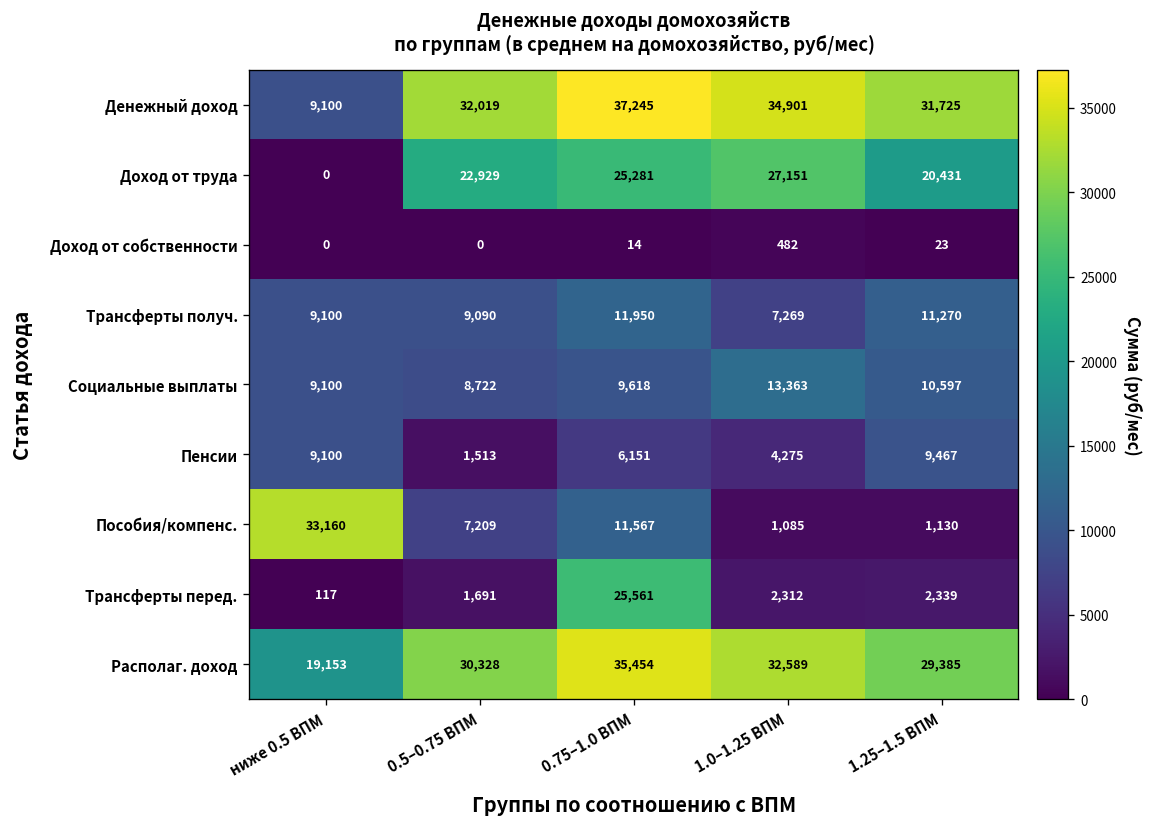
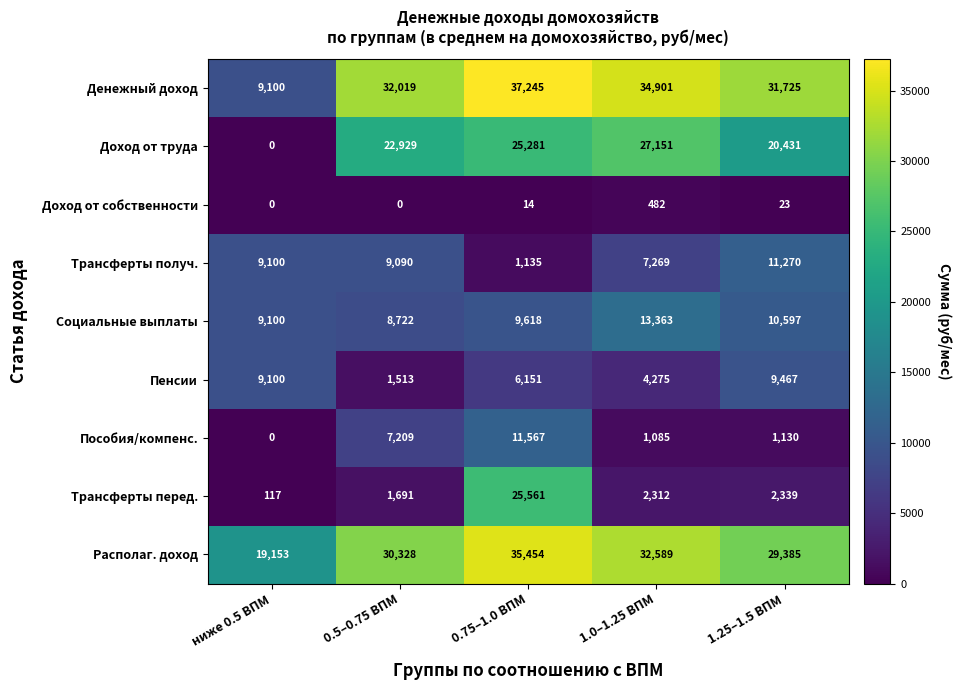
  {
    "Денежный доход": {
      "ниже 0.5 ВПМ": "9,100",
      "0.5–0.75 ВПМ": "32,019",
      "0.75–1.0 ВПМ": "37,245",
      "1.0–1.25 ВПМ": "34,901",
      "1.25–1.5 ВПМ": "31,725"
    },
    "Доход от труда": {
      "ниже 0.5 ВПМ": "0",
      "0.5–0.75 ВПМ": "22,929",
      "0.75–1.0 ВПМ": "25,281",
      "1.0–1.25 ВПМ": "27,151",
      "1.25–1.5 ВПМ": "20,431"
    },
    "Доход от собственности": {
      "ниже 0.5 ВПМ": "0",
      "0.5–0.75 ВПМ": "0",
      "0.75–1.0 ВПМ": "14",
      "1.0–1.25 ВПМ": "482",
      "1.25–1.5 ВПМ": "23"
    },
    "Трансферты получ.": {
      "ниже 0.5 ВПМ": "9,100",
      "0.5–0.75 ВПМ": "9,090",
-     "0.75–1.0 ВПМ": "11,950",
+     "0.75–1.0 ВПМ": "1,135",
      "1.0–1.25 ВПМ": "7,269",
      "1.25–1.5 ВПМ": "11,270"
    },
    "Социальные выплаты": {
      "ниже 0.5 ВПМ": "9,100",
      "0.5–0.75 ВПМ": "8,722",
      "0.75–1.0 ВПМ": "9,618",
      "1.0–1.25 ВПМ": "13,363",
      "1.25–1.5 ВПМ": "10,597"
    },
    "Пенсии": {
      "ниже 0.5 ВПМ": "9,100",
      "0.5–0.75 ВПМ": "1,513",
      "0.75–1.0 ВПМ": "6,151",
      "1.0–1.25 ВПМ": "4,275",
      "1.25–1.5 ВПМ": "9,467"
    },
    "Пособия/компенс.": {
-     "ниже 0.5 ВПМ": "33,160",
+     "ниже 0.5 ВПМ": "0",
      "0.5–0.75 ВПМ": "7,209",
      "0.75–1.0 ВПМ": "11,567",
      "1.0–1.25 ВПМ": "1,085",
      "1.25–1.5 ВПМ": "1,130"
    },
    "Трансферты перед.": {
      "ниже 0.5 ВПМ": "117",
      "0.5–0.75 ВПМ": "1,691",
      "0.75–1.0 ВПМ": "25,561",
      "1.0–1.25 ВПМ": "2,312",
      "1.25–1.5 ВПМ": "2,339"
    },
    "Располаг. доход": {
      "ниже 0.5 ВПМ": "19,153",
      "0.5–0.75 ВПМ": "30,328",
      "0.75–1.0 ВПМ": "35,454",
      "1.0–1.25 ВПМ": "32,589",
      "1.25–1.5 ВПМ": "29,385"
    }
  }
